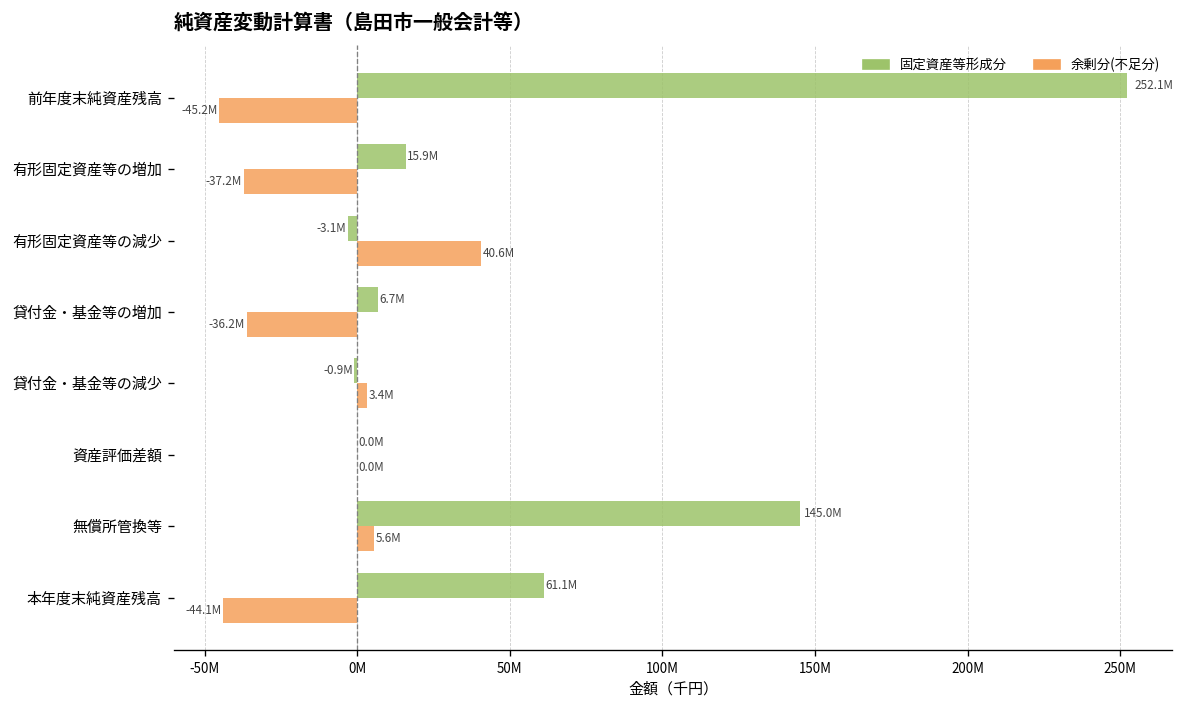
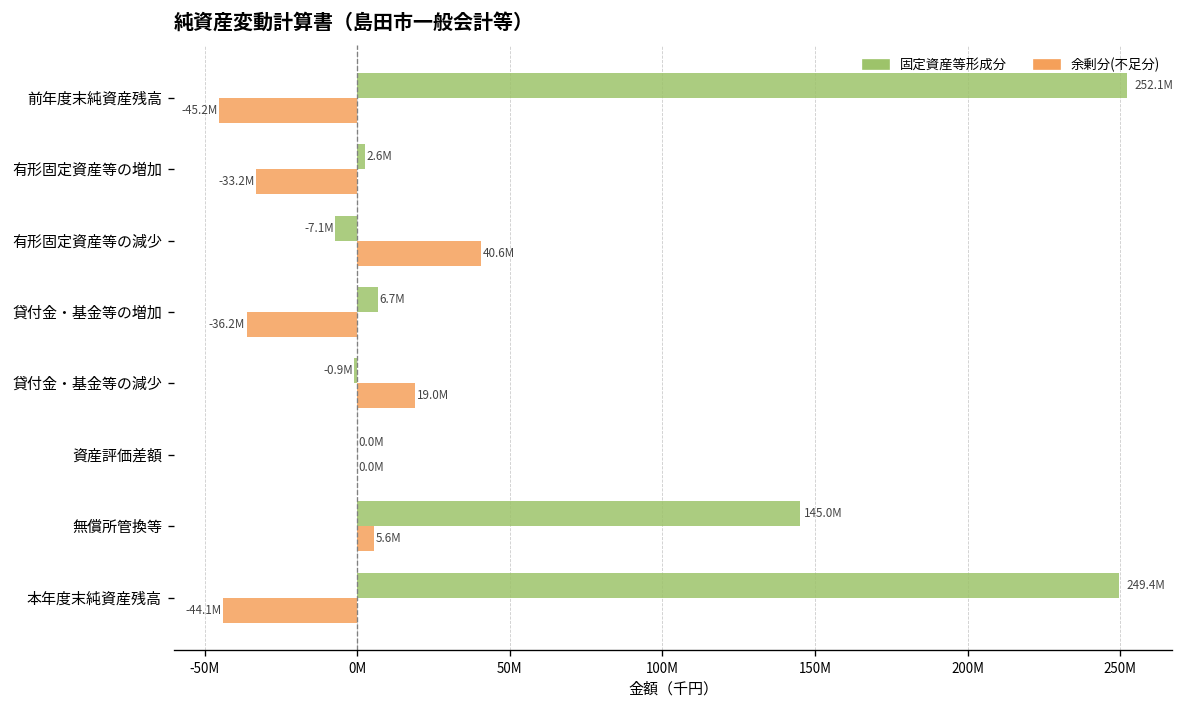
  {
    "固定資産等形成分": {
      "前年度末純資産残高": "252.1M",
-     "有形固定資産等の増加": "15.9M",
-     "有形固定資産等の減少": "-3.1M",
+     "有形固定資産等の増加": "2.6M",
+     "有形固定資産等の減少": "-7.1M",
      "貸付金・基金等の増加": "6.7M",
      "貸付金・基金等の減少": "-0.9M",
      "無償所管換等": "145.0M",
-     "本年度末純資産残高": "61.1M"
+     "本年度末純資産残高": "249.4M"
    },
    "余剰分(不足分)": {
      "前年度末純資産残高": "-45.2M",
-     "有形固定資産等の増加": "-37.2M",
+     "有形固定資産等の増加": "-33.2M",
      "有形固定資産等の減少": "40.6M",
      "貸付金・基金等の増加": "-36.2M",
-     "貸付金・基金等の減少": "3.4M",
+     "貸付金・基金等の減少": "19.0M",
      "資産評価差額": "0.0M",
      "無償所管換等": "5.6M",
      "本年度末純資産残高": "-44.1M"
    }
  }
